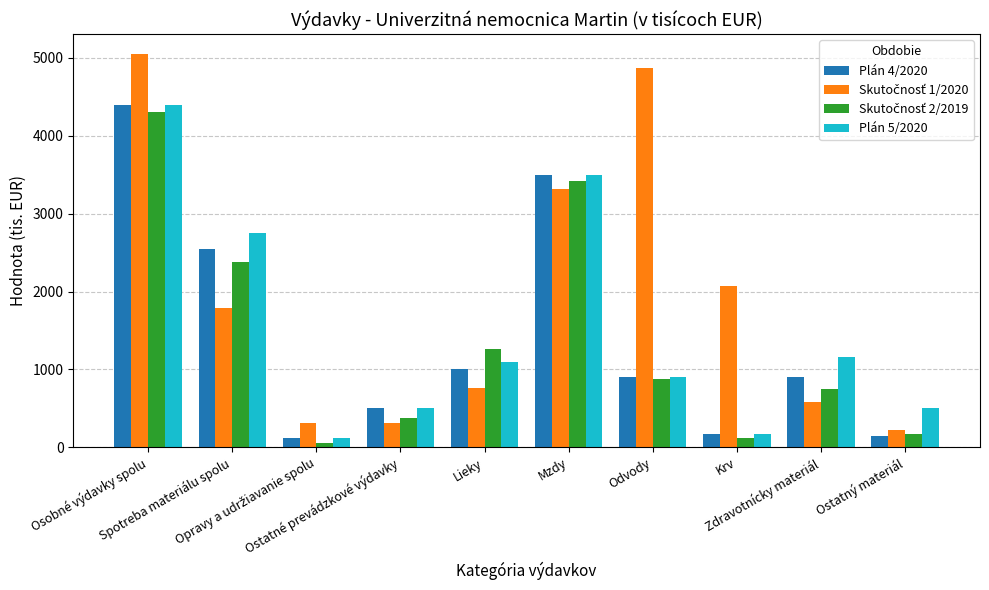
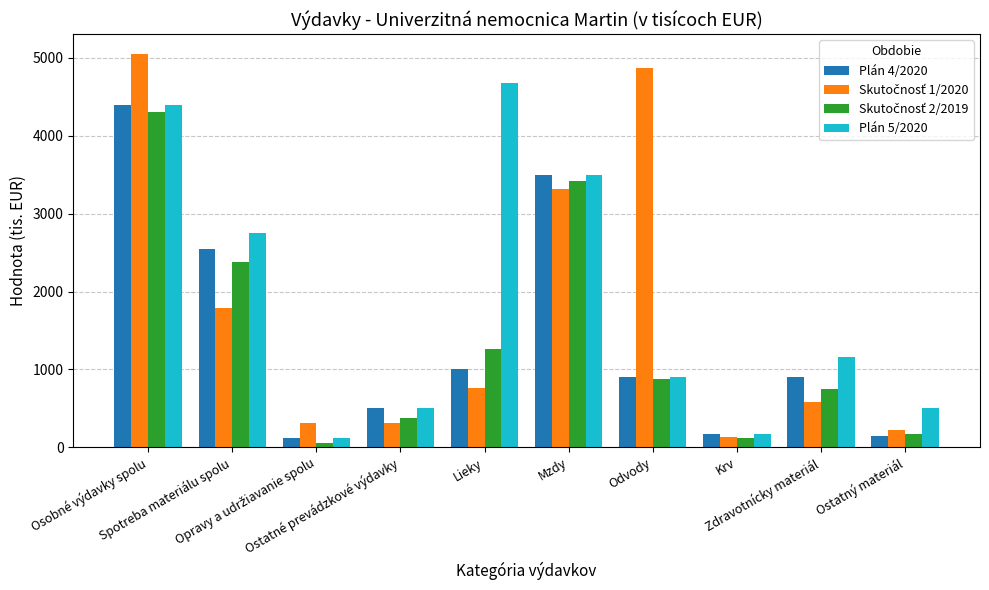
  {
    "Plán 4/2020": {
      "Osobné výdavky spolu": 4400,
      "Spotreba materiálu spolu": 2600,
      "Opravy a udržiavanie spolu": 100,
      "Ostatné prevádzkové výdavky": 500,
      "Lieky": 1000,
      "Mzdy": 3500,
      "Odvody": 900,
      "Krv": 200,
      "Zdravotnícky materiál": 900,
      "Ostatný materiál": 100
    },
    "Skutočnosť 1/2020": {
      "Osobné výdavky spolu": 5100,
      "Spotreba materiálu spolu": 1800,
      "Opravy a udržiavanie spolu": 300,
      "Ostatné prevádzkové výdavky": 300,
      "Lieky": 800,
      "Mzdy": 3300,
      "Odvody": 4900,
-     "Krv": 2100,
+     "Krv": 100,
      "Zdravotnícky materiál": 600,
      "Ostatný materiál": 200
    },
    "Skutočnosť 2/2019": {
      "Osobné výdavky spolu": 4300,
      "Spotreba materiálu spolu": 2400,
      "Opravy a udržiavanie spolu": 100,
      "Ostatné prevádzkové výdavky": 400,
      "Lieky": 1300,
      "Mzdy": 3400,
      "Odvody": 900,
      "Krv": 100,
      "Zdravotnícky materiál": 800,
      "Ostatný materiál": 200
    },
    "Plán 5/2020": {
      "Osobné výdavky spolu": 4400,
      "Spotreba materiálu spolu": 2800,
      "Opravy a udržiavanie spolu": 100,
      "Ostatné prevádzkové výdavky": 500,
-     "Lieky": 1100,
+     "Lieky": 4700,
      "Mzdy": 3500,
      "Odvody": 900,
      "Krv": 200,
      "Zdravotnícky materiál": 1200,
      "Ostatný materiál": 500
    }
  }
